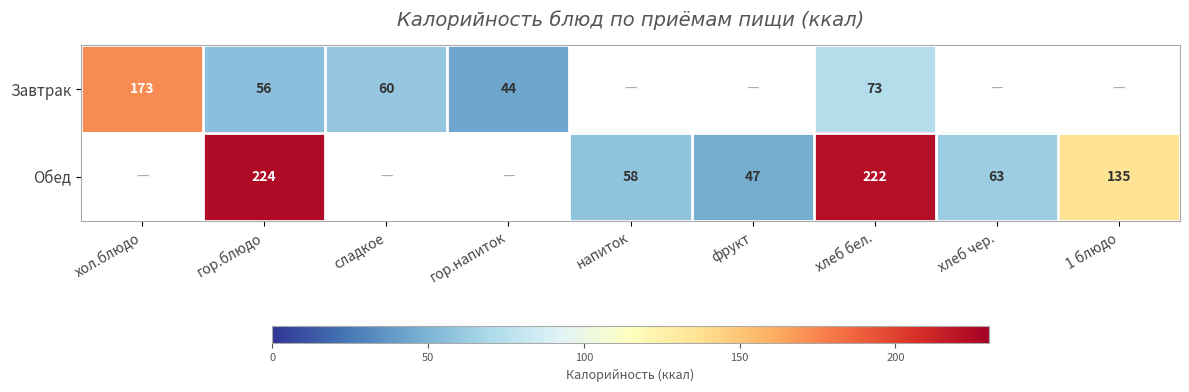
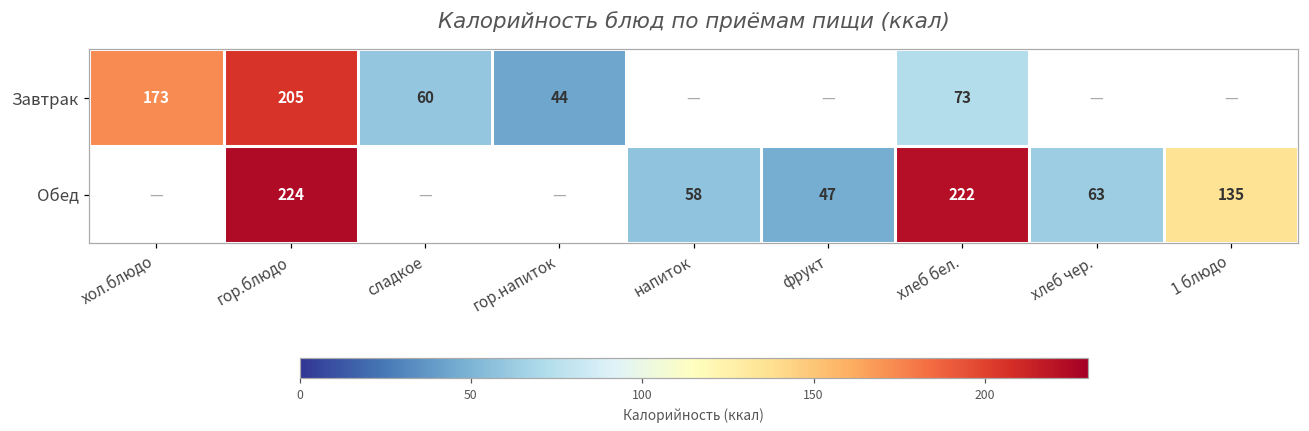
  {
    "Завтрак": {
      "хол.блюдо": 173,
-     "гор.блюдо": 56,
+     "гор.блюдо": 205,
      "сладкое": 60,
      "гор.напиток": 44,
      "хлеб бел.": 73
    },
    "Обед": {
      "гор.блюдо": 224,
      "напиток": 58,
      "фрукт": 47,
      "хлеб бел.": 222,
      "хлеб чер.": 63,
      "1 блюдо": 135
    }
  }
